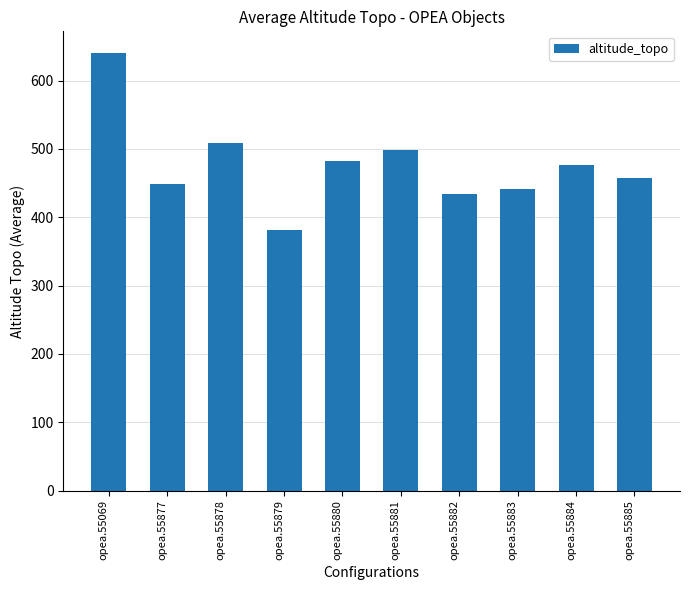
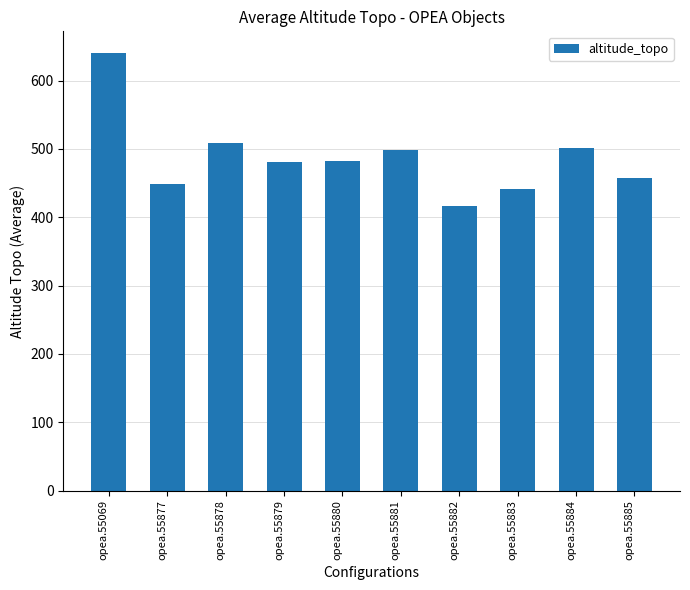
  {
    "opea.55069": 640,
    "opea.55877": 450,
    "opea.55878": 510,
-   "opea.55879": 380,
+   "opea.55879": 480,
    "opea.55880": 480,
    "opea.55881": 500,
-   "opea.55882": 430,
+   "opea.55882": 420,
    "opea.55883": 440,
-   "opea.55884": 480,
+   "opea.55884": 500,
    "opea.55885": 460
  }
